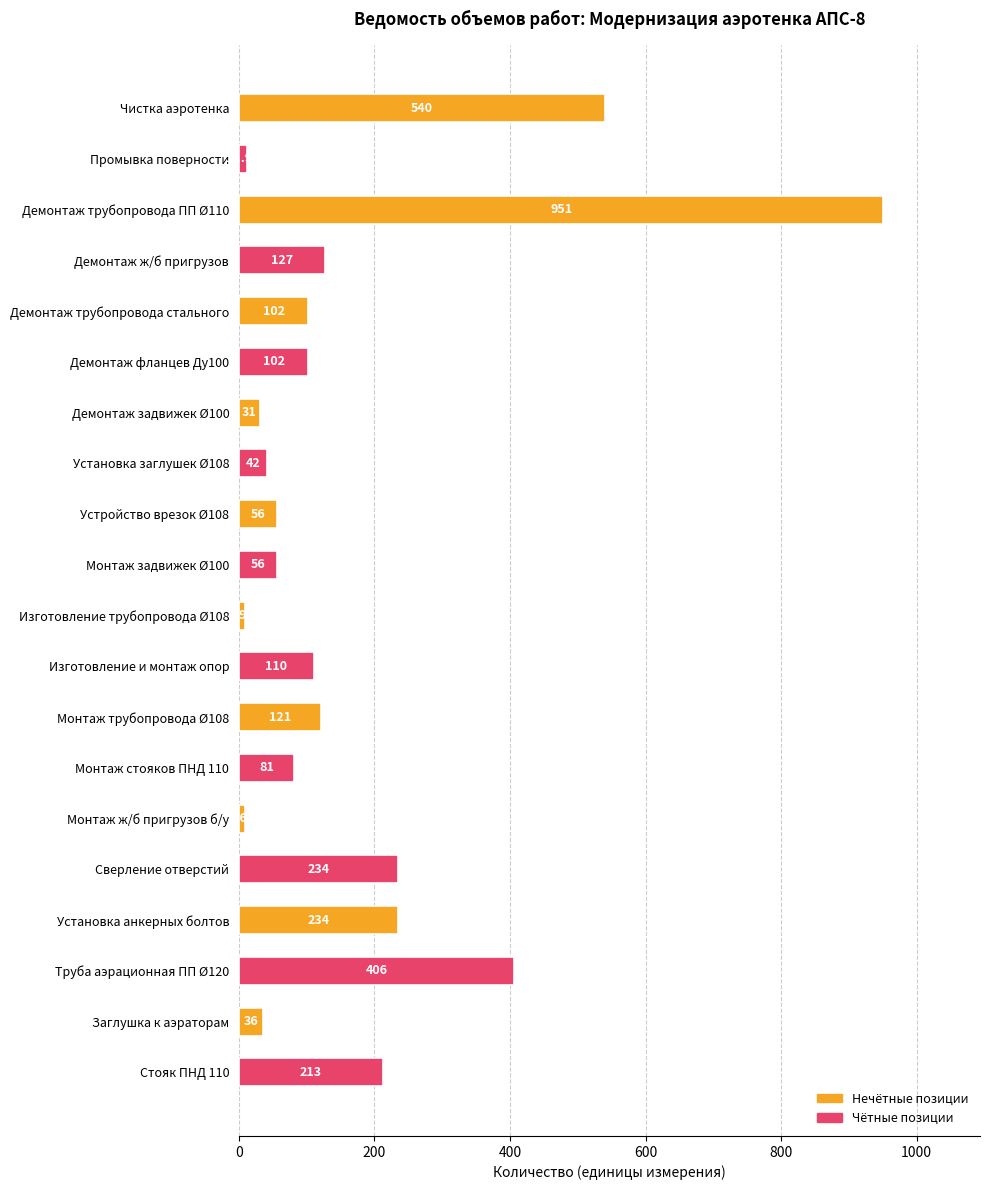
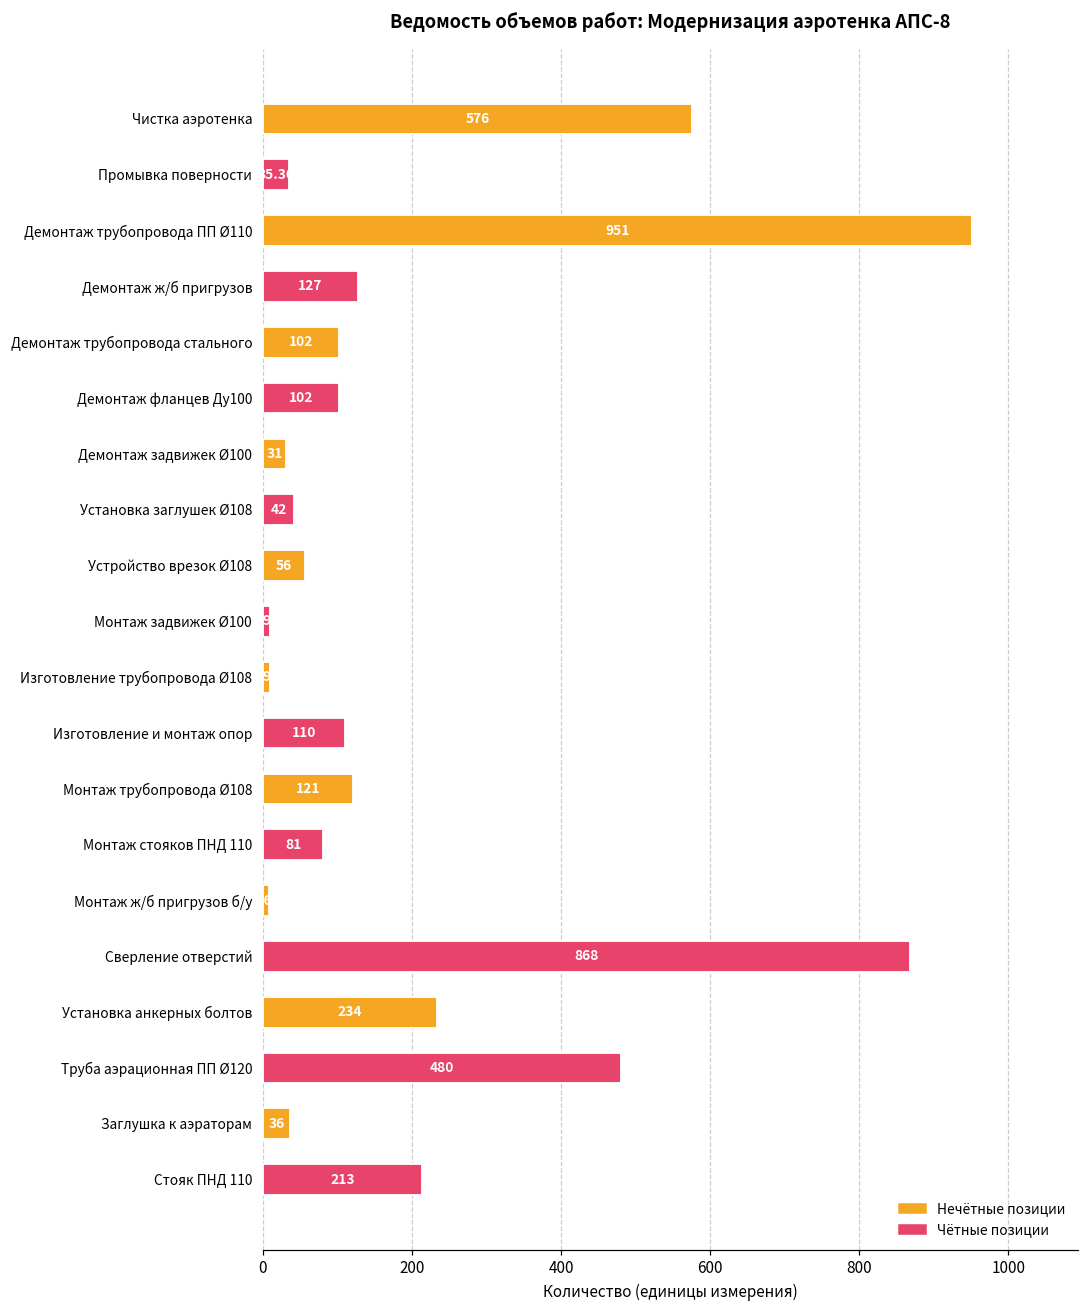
  {
-   "Чистка аэротенка": 540,
-   "Промывка поверности": 10,
+   "Чистка аэротенка": 576,
+   "Промывка поверности": 40,
    "Демонтаж трубопровода ПП Ø110": 951,
    "Демонтаж ж/б пригрузов": 127,
    "Демонтаж трубопровода стального": 102,
    "Демонтаж фланцев Ду100": 102,
    "Демонтаж задвижек Ø100": 31,
    "Установка заглушек Ø108": 42,
    "Устройство врезок Ø108": 56,
-   "Монтаж задвижек Ø100": 60,
+   "Монтаж задвижек Ø100": 10,
    "Изготовление и монтаж опор": 110,
    "Монтаж трубопровода Ø108": 121,
    "Монтаж стояков ПНД 110": 81,
-   "Сверление отверстий": 234,
+   "Сверление отверстий": 868,
    "Установка анкерных болтов": 234,
-   "Труба аэрационная ПП Ø120": 406,
+   "Труба аэрационная ПП Ø120": 480,
    "Заглушка к аэраторам": 36,
    "Стояк ПНД 110": 213
  }
